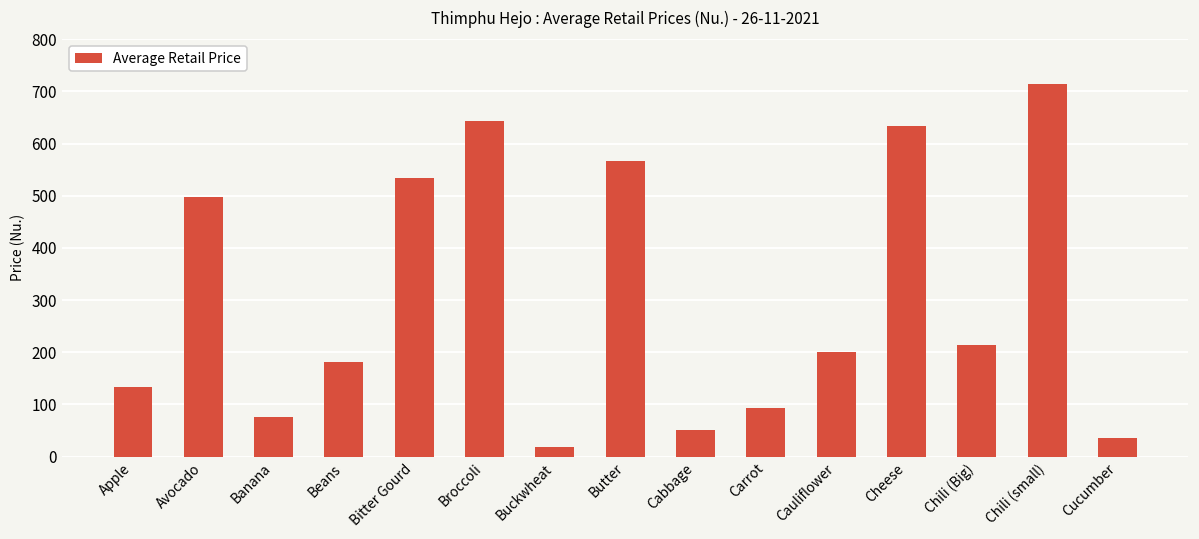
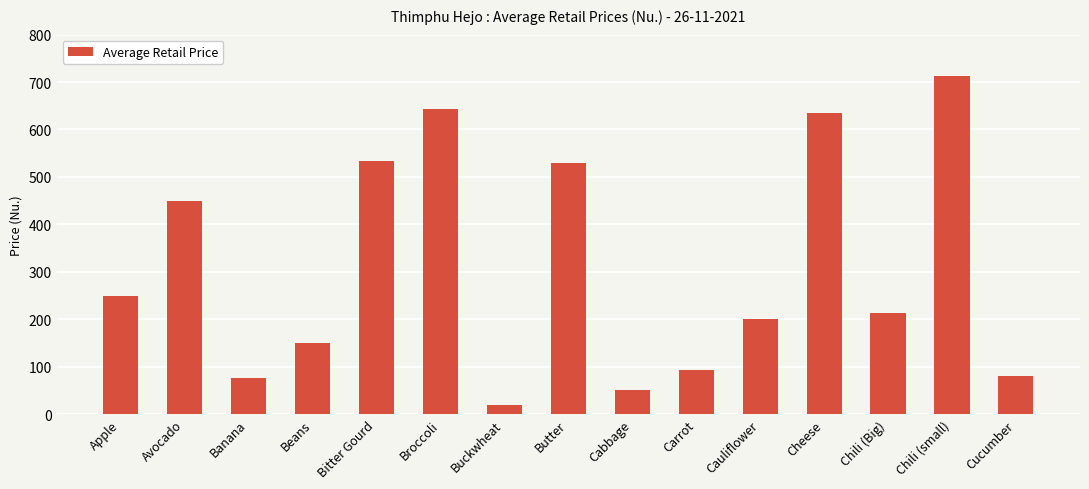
  {
-   "Apple": 130,
-   "Avocado": 500,
+   "Apple": 250,
+   "Avocado": 450,
    "Banana": 80,
-   "Beans": 180,
+   "Beans": 150,
    "Bitter Gourd": 530,
    "Broccoli": 640,
    "Buckwheat": 20,
-   "Butter": 570,
+   "Butter": 530,
    "Cabbage": 50,
    "Carrot": 90,
    "Cauliflower": 200,
    "Cheese": 630,
    "Chili (Big)": 210,
    "Chili (small)": 710,
-   "Cucumber": 40
+   "Cucumber": 80
  }
